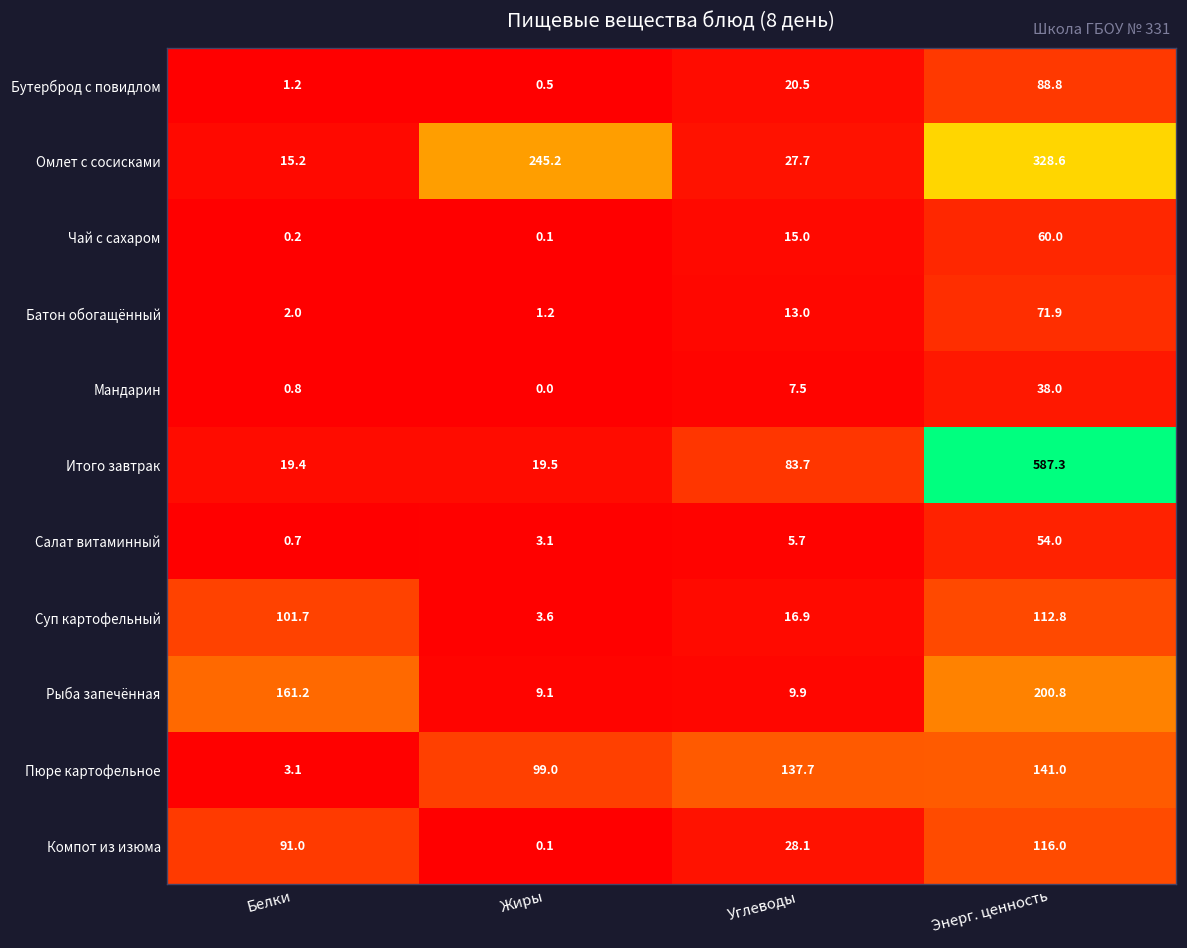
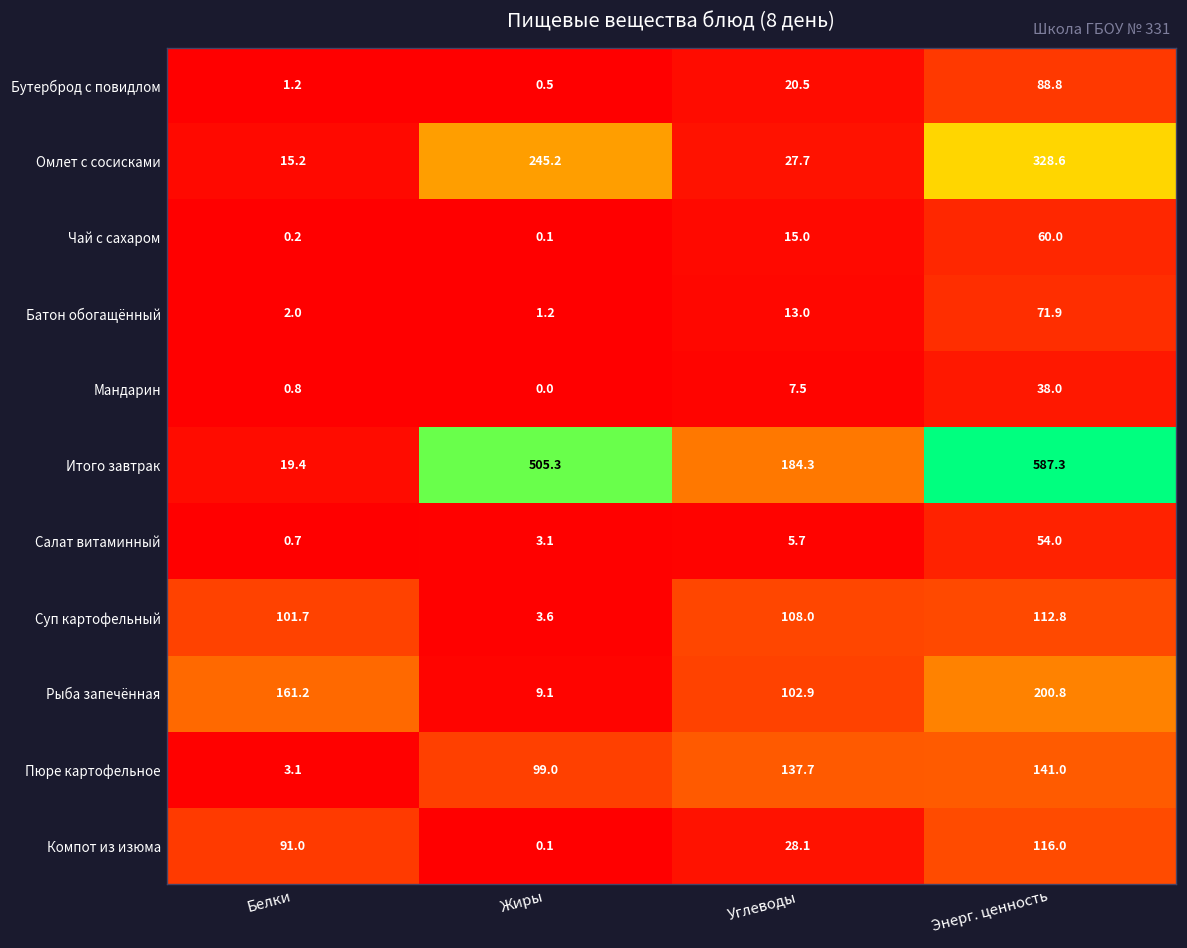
  {
    "Бутерброд с повидлом": {
      "Белки": 1.2,
      "Жиры": 0.5,
      "Углеводы": 20.5,
      "Энерг. ценность": 88.8
    },
    "Омлет с сосисками": {
      "Белки": 15.2,
      "Жиры": 245.2,
      "Углеводы": 27.7,
      "Энерг. ценность": 328.6
    },
    "Чай с сахаром": {
      "Белки": 0.2,
      "Жиры": 0.1,
      "Углеводы": 15.0,
      "Энерг. ценность": 60.0
    },
    "Батон обогащённый": {
      "Белки": 2.0,
      "Жиры": 1.2,
      "Углеводы": 13.0,
      "Энерг. ценность": 71.9
    },
    "Мандарин": {
      "Белки": 0.8,
      "Жиры": 0.0,
      "Углеводы": 7.5,
      "Энерг. ценность": 38.0
    },
    "Итого завтрак": {
      "Белки": 19.4,
-     "Жиры": 19.5,
-     "Углеводы": 83.7,
+     "Жиры": 505.3,
+     "Углеводы": 184.3,
      "Энерг. ценность": 587.3
    },
    "Салат витаминный": {
      "Белки": 0.7,
      "Жиры": 3.1,
      "Углеводы": 5.7,
      "Энерг. ценность": 54.0
    },
    "Суп картофельный": {
      "Белки": 101.7,
      "Жиры": 3.6,
-     "Углеводы": 16.9,
+     "Углеводы": 108.0,
      "Энерг. ценность": 112.8
    },
    "Рыба запечённая": {
      "Белки": 161.2,
      "Жиры": 9.1,
-     "Углеводы": 9.9,
+     "Углеводы": 102.9,
      "Энерг. ценность": 200.8
    },
    "Пюре картофельное": {
      "Белки": 3.1,
      "Жиры": 99.0,
      "Углеводы": 137.7,
      "Энерг. ценность": 141.0
    },
    "Компот из изюма": {
      "Белки": 91.0,
      "Жиры": 0.1,
      "Углеводы": 28.1,
      "Энерг. ценность": 116.0
    }
  }
